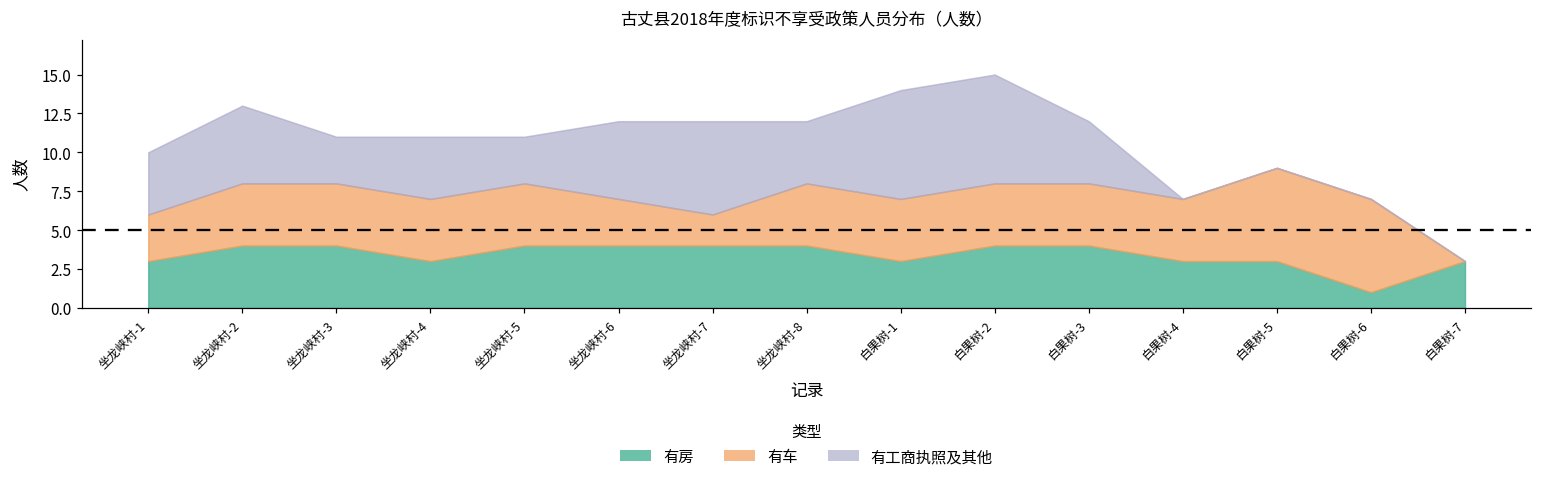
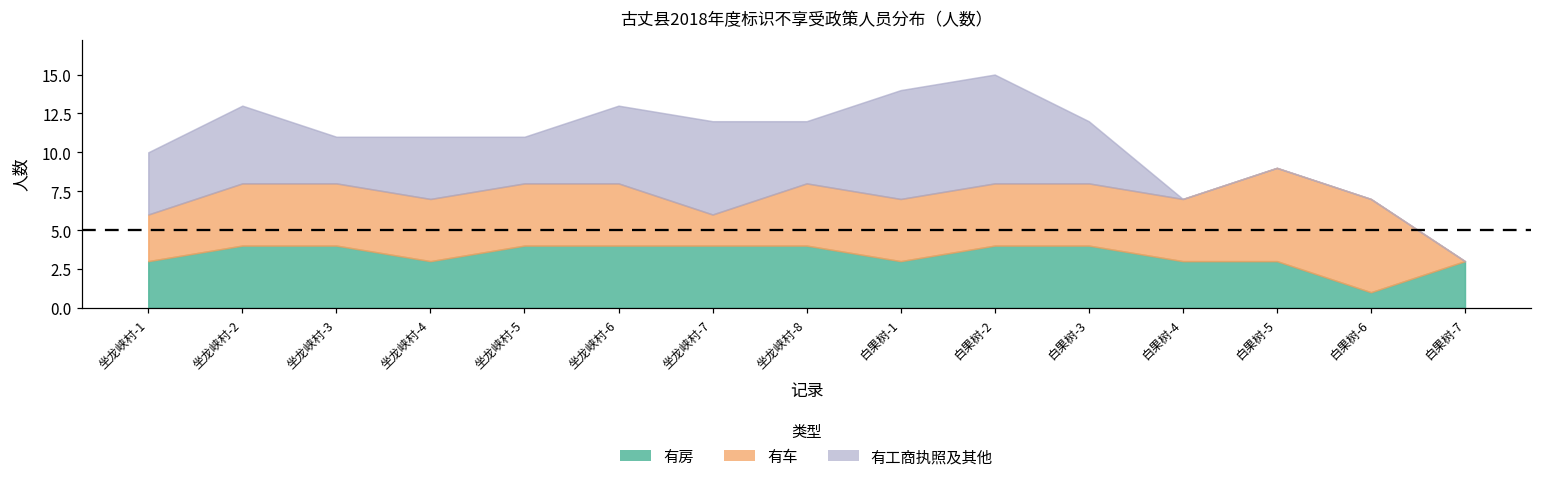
  {
    "有房": {
      "坐龙峡村-1": 3,
      "坐龙峡村-2": 4,
      "坐龙峡村-3": 4,
      "坐龙峡村-4": 3,
      "坐龙峡村-5": 4,
      "坐龙峡村-6": 4,
      "坐龙峡村-7": 4,
      "坐龙峡村-8": 4,
      "白果树-1": 3,
      "白果树-2": 4,
      "白果树-3": 4,
      "白果树-4": 3,
      "白果树-5": 3,
      "白果树-6": 1
    },
    "有车": {
      "坐龙峡村-1": 3,
      "坐龙峡村-2": 4,
      "坐龙峡村-3": 4,
      "坐龙峡村-4": 4,
      "坐龙峡村-5": 4,
-     "坐龙峡村-6": 3,
+     "坐龙峡村-6": 4,
      "坐龙峡村-7": 2,
      "坐龙峡村-8": 4,
      "白果树-1": 4,
      "白果树-2": 4,
      "白果树-3": 4
    },
    "有工商执照及其他": {
      "坐龙峡村-1": 4,
      "坐龙峡村-2": 5,
      "坐龙峡村-3": 3,
      "坐龙峡村-4": 4,
      "坐龙峡村-5": 3,
      "坐龙峡村-6": 5,
      "坐龙峡村-7": 6,
      "坐龙峡村-8": 4,
      "白果树-1": 7,
      "白果树-2": 7,
      "白果树-3": 4
    }
  }
